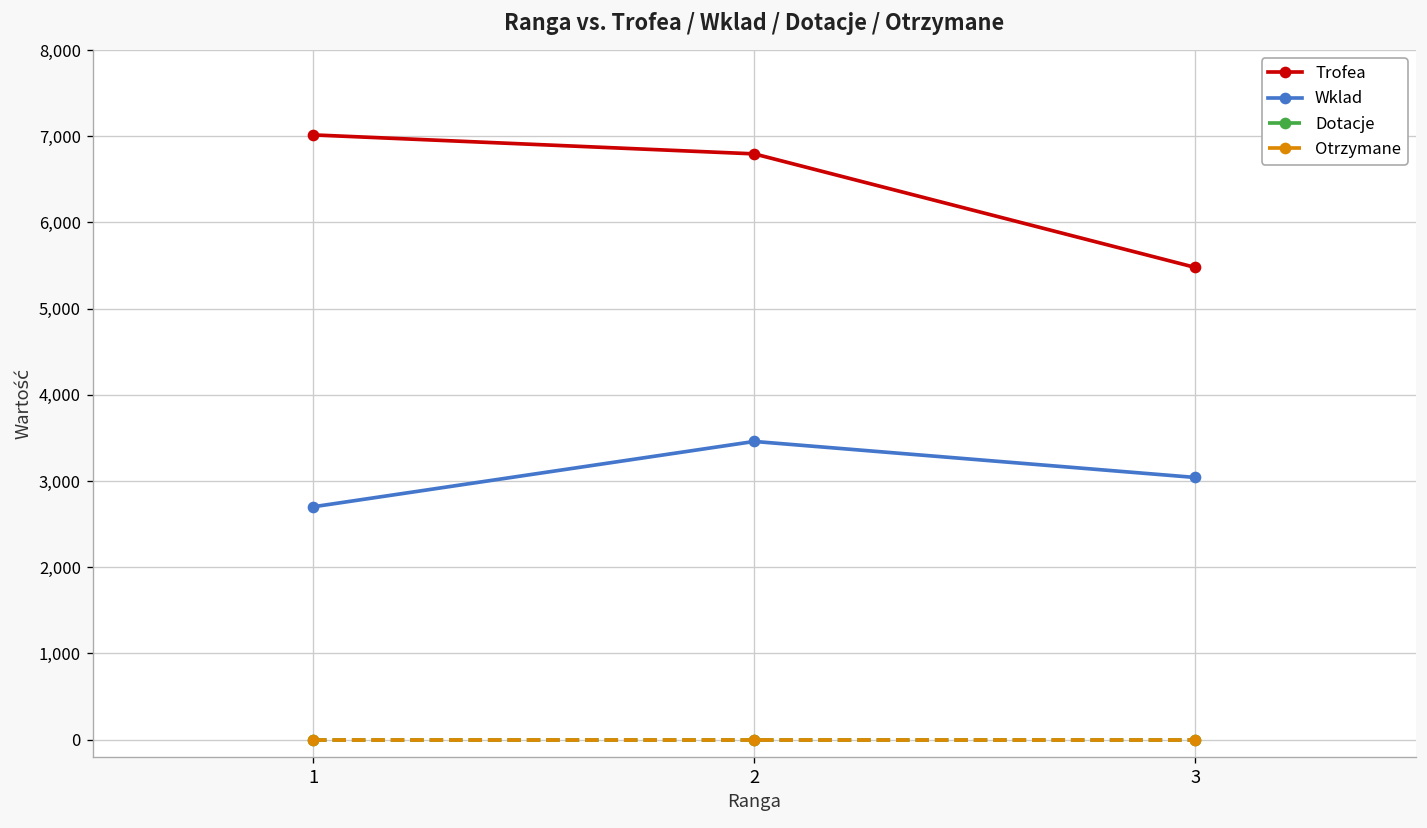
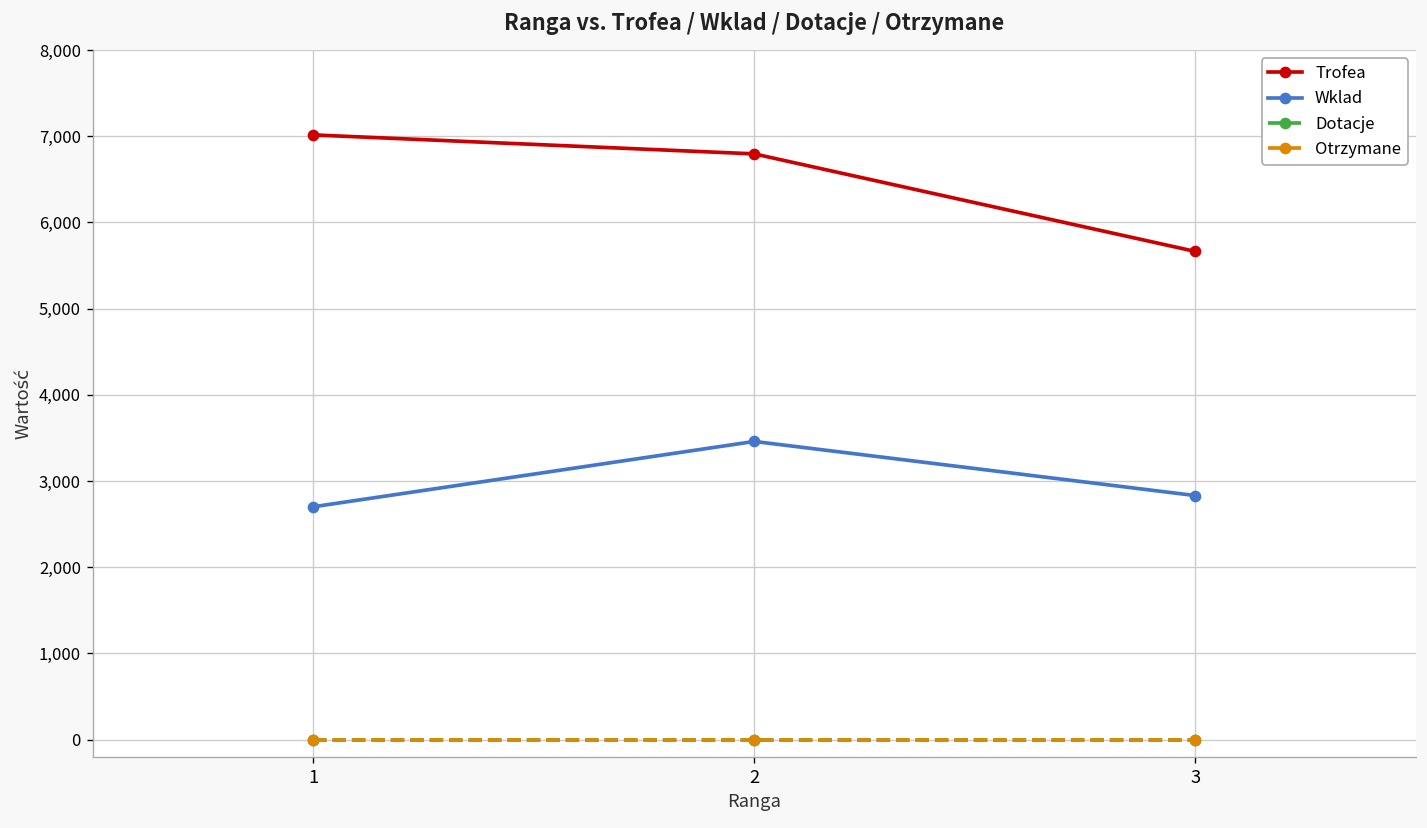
  {
    "Trofea": {
      "1": "7,000",
      "2": "6,800",
-     "3": "5,500"
+     "3": "5,700"
    },
    "Wklad": {
      "1": "2,700",
      "2": "3,500",
-     "3": "3,000"
+     "3": "2,800"
    },
    "Otrzymane": {
      "1": "0",
      "2": "0",
      "3": "0"
    }
  }
